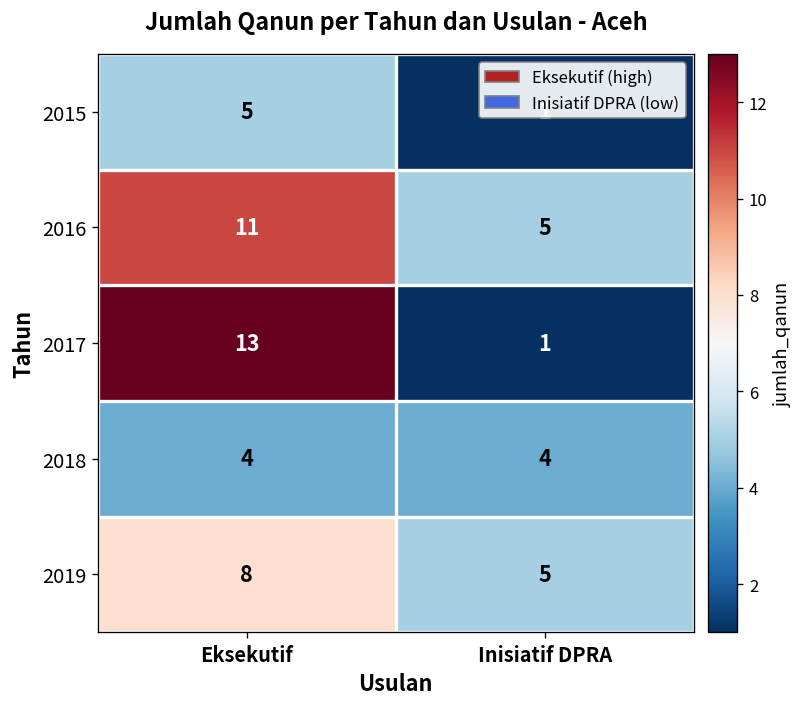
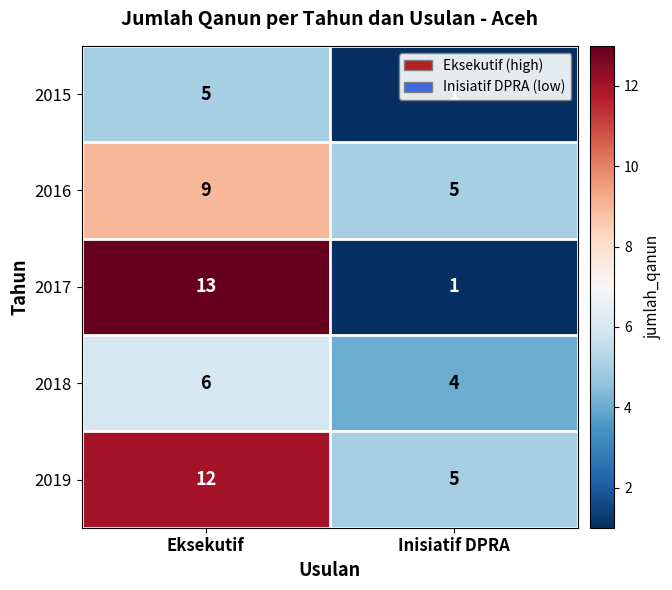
  {
    "2015": {
      "Eksekutif": 5
    },
    "2016": {
-     "Eksekutif": 11,
+     "Eksekutif": 9,
      "Inisiatif DPRA": 5
    },
    "2017": {
      "Eksekutif": 13,
      "Inisiatif DPRA": 1
    },
    "2018": {
-     "Eksekutif": 4,
+     "Eksekutif": 6,
      "Inisiatif DPRA": 4
    },
    "2019": {
-     "Eksekutif": 8,
+     "Eksekutif": 12,
      "Inisiatif DPRA": 5
    }
  }
